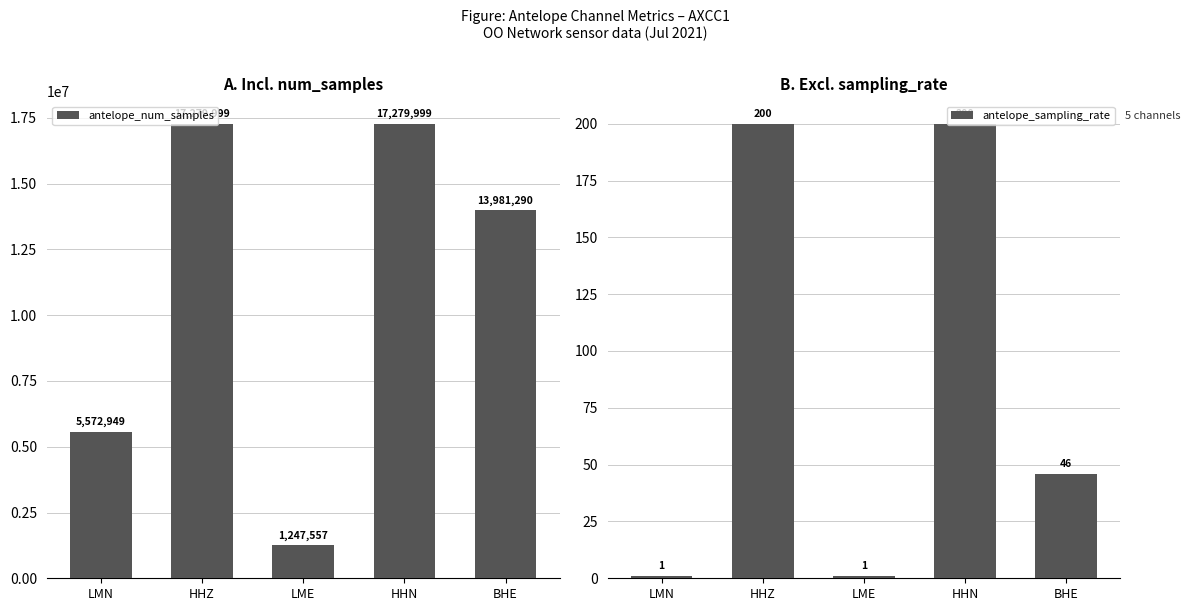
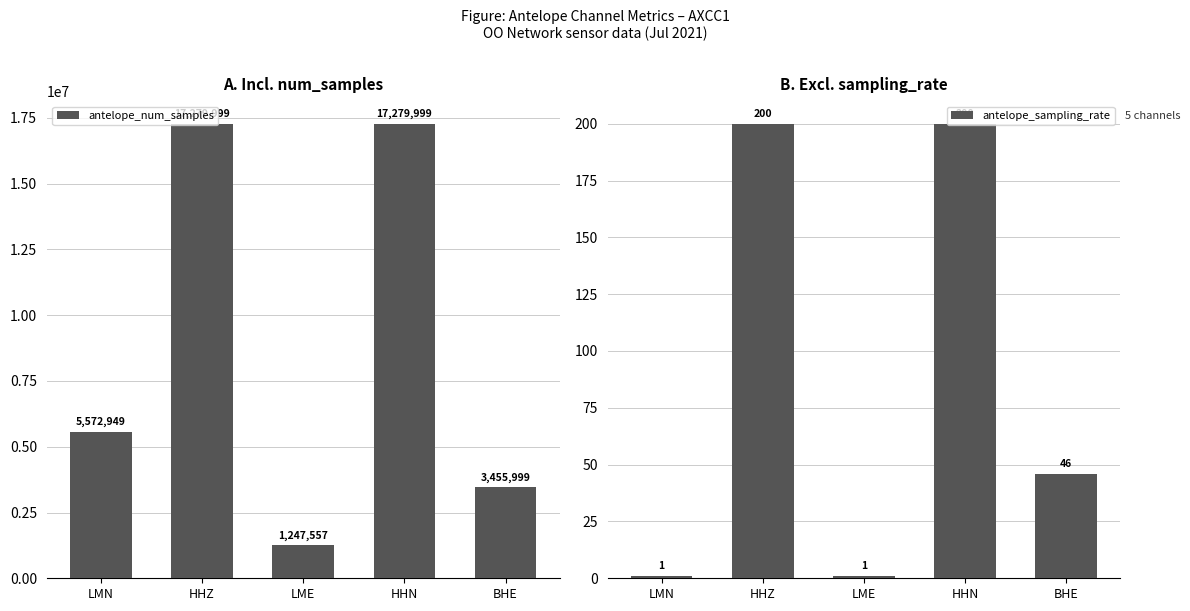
  {
    "A. Incl. num_samples": {
      "LMN": "5,572,949",
      "LME": "1,247,557",
      "HHN": "17,279,999",
-     "BHE": "13,981,290"
+     "BHE": "3,455,999"
    },
    "B. Excl. sampling_rate": {
      "LMN": "1",
      "HHZ": "200",
      "LME": "1",
      "BHE": "46"
    }
  }
